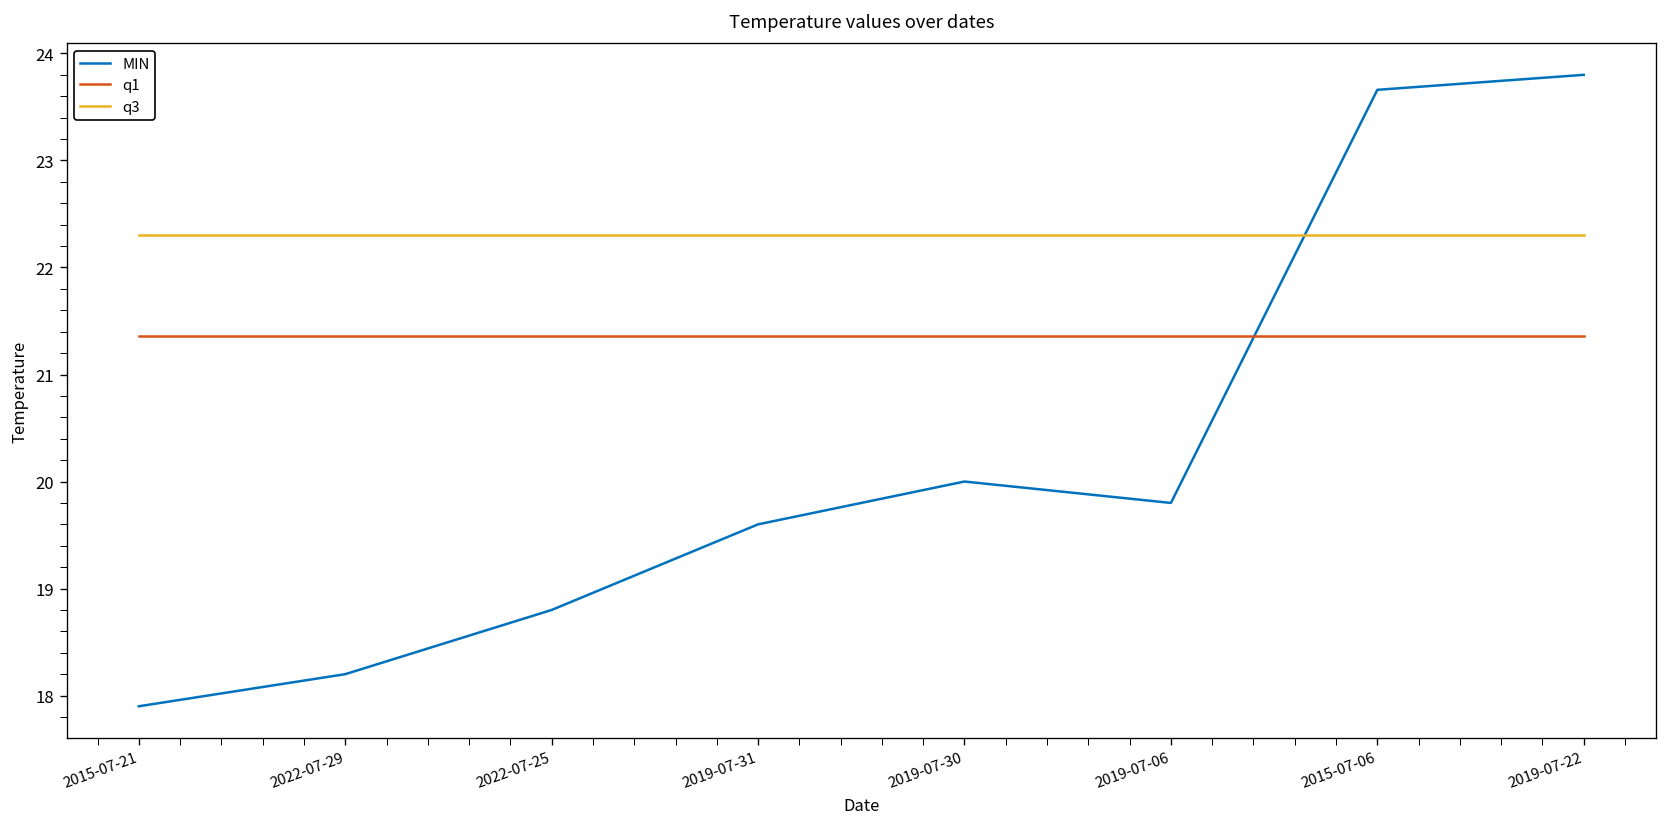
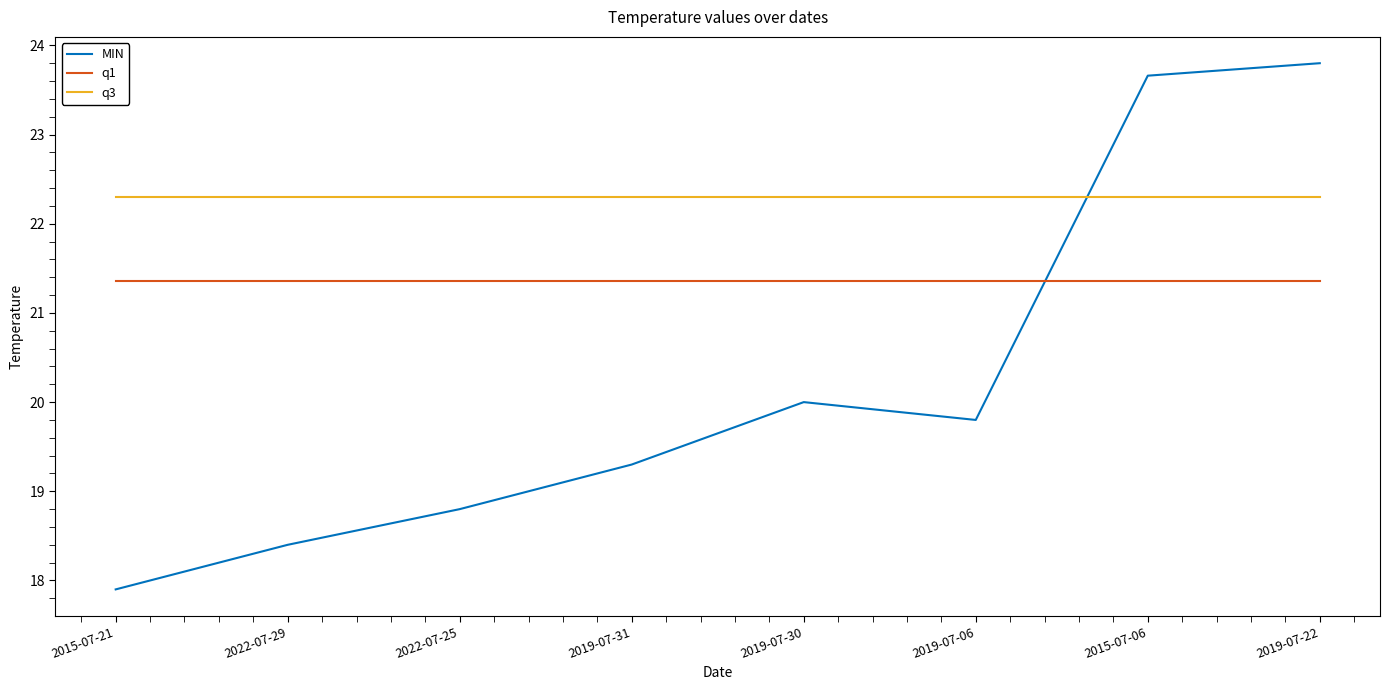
  {
    "MIN": {
      "2015-07-21": 17.9,
-     "2022-07-29": 18.2,
+     "2022-07-29": 18.4,
      "2022-07-25": 18.8,
-     "2019-07-31": 19.6,
+     "2019-07-31": 19.3,
      "2019-07-30": 20.0,
      "2019-07-06": 19.8,
      "2015-07-06": 23.7,
      "2019-07-22": 23.8
    },
    "q1": {
      "2015-07-21": 21.4,
      "2022-07-29": 21.4,
      "2022-07-25": 21.4,
      "2019-07-31": 21.4,
      "2019-07-30": 21.4,
      "2019-07-06": 21.4,
      "2015-07-06": 21.4,
      "2019-07-22": 21.4
    },
    "q3": {
      "2015-07-21": 22.3,
      "2022-07-29": 22.3,
      "2022-07-25": 22.3,
      "2019-07-31": 22.3,
      "2019-07-30": 22.3,
      "2019-07-06": 22.3,
      "2015-07-06": 22.3,
      "2019-07-22": 22.3
    }
  }
